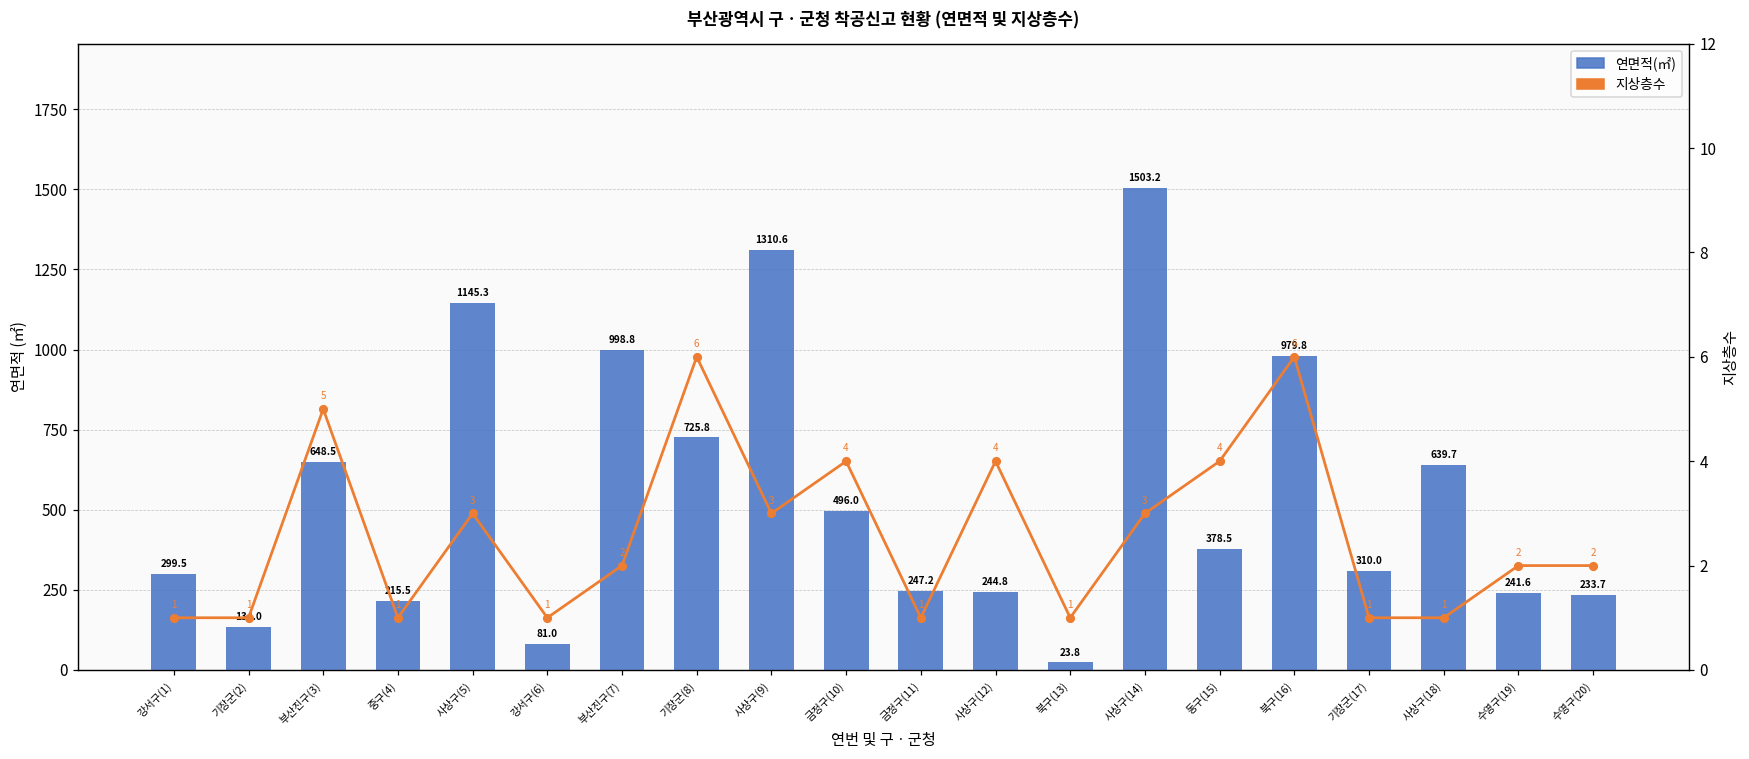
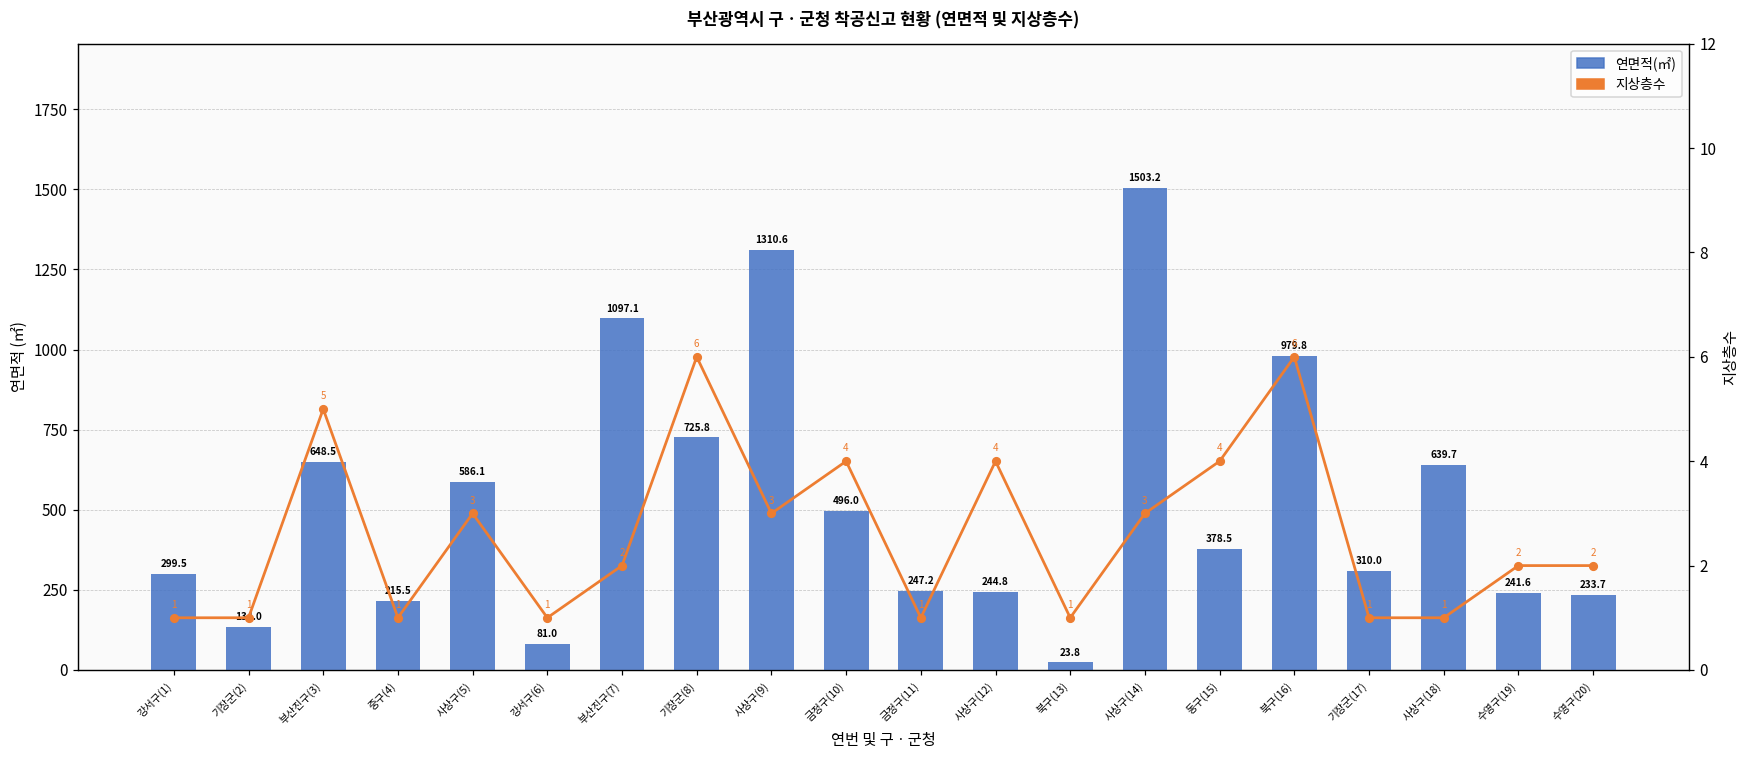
  {
    "연면적(㎡)": {
      "강서구(1)": 299.5,
      "부산진구(3)": 648.5,
      "중구(4)": 215.5,
-     "사상구(5)": 1145.3,
+     "사상구(5)": 586.1,
      "강서구(6)": 81.0,
-     "부산진구(7)": 998.8,
+     "부산진구(7)": 1097.1,
      "기장군(8)": 725.8,
      "사상구(9)": 1310.6,
      "금정구(10)": 496.0,
      "금정구(11)": 247.2,
      "사상구(12)": 244.8,
      "북구(13)": 23.8,
      "사상구(14)": 1503.2,
      "동구(15)": 378.5,
      "기장군(17)": 310.0,
      "사상구(18)": 639.7,
      "수영구(19)": 241.6,
      "수영구(20)": 233.7
    },
    "지상층수": {
      "강서구(1)": 1,
      "기장군(2)": 1,
      "부산진구(3)": 5,
      "중구(4)": 1,
      "사상구(5)": 3,
      "강서구(6)": 1,
      "부산진구(7)": 2,
      "기장군(8)": 6,
      "사상구(9)": 3,
      "금정구(10)": 4,
      "금정구(11)": 1,
      "사상구(12)": 4,
      "북구(13)": 1,
      "사상구(14)": 3,
      "동구(15)": 4,
      "기장군(17)": 1,
      "사상구(18)": 1,
      "수영구(19)": 2,
      "수영구(20)": 2
    }
  }
